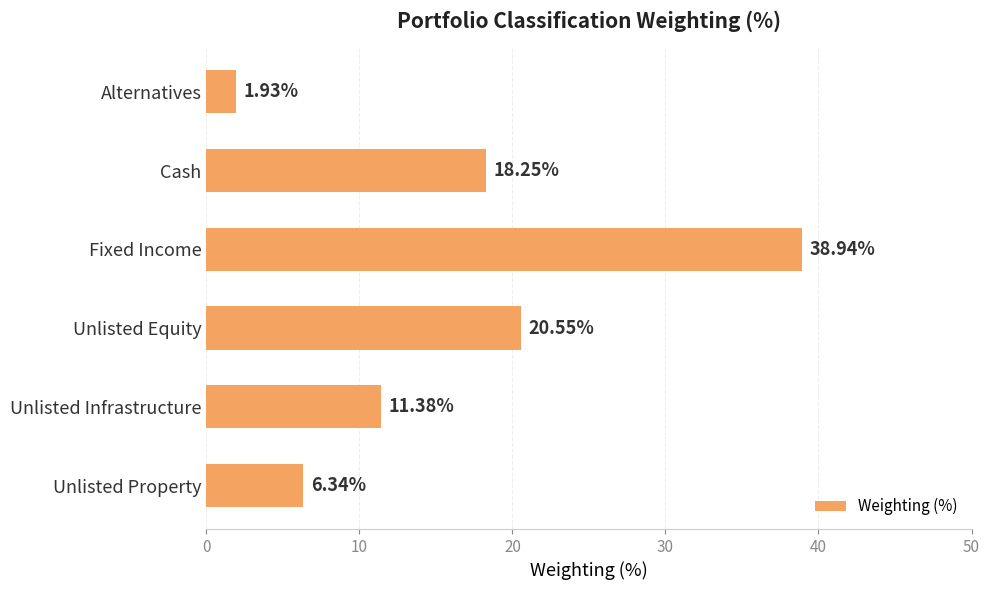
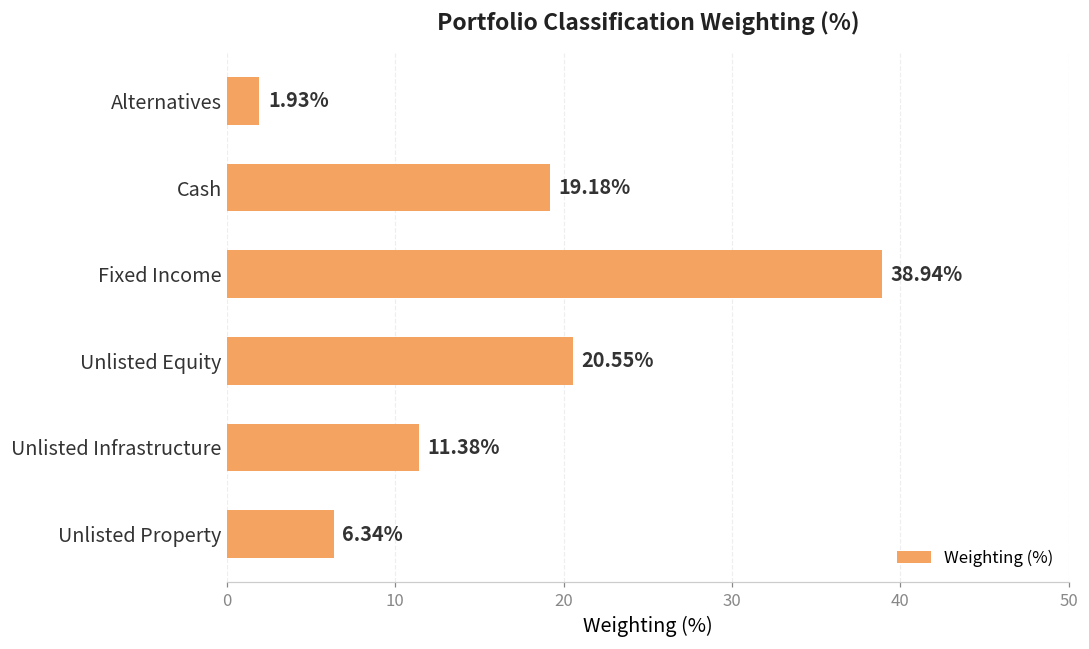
  {
    "Alternatives": "1.93%",
-   "Cash": "18.25%",
+   "Cash": "19.18%",
    "Fixed Income": "38.94%",
    "Unlisted Equity": "20.55%",
    "Unlisted Infrastructure": "11.38%",
    "Unlisted Property": "6.34%"
  }
